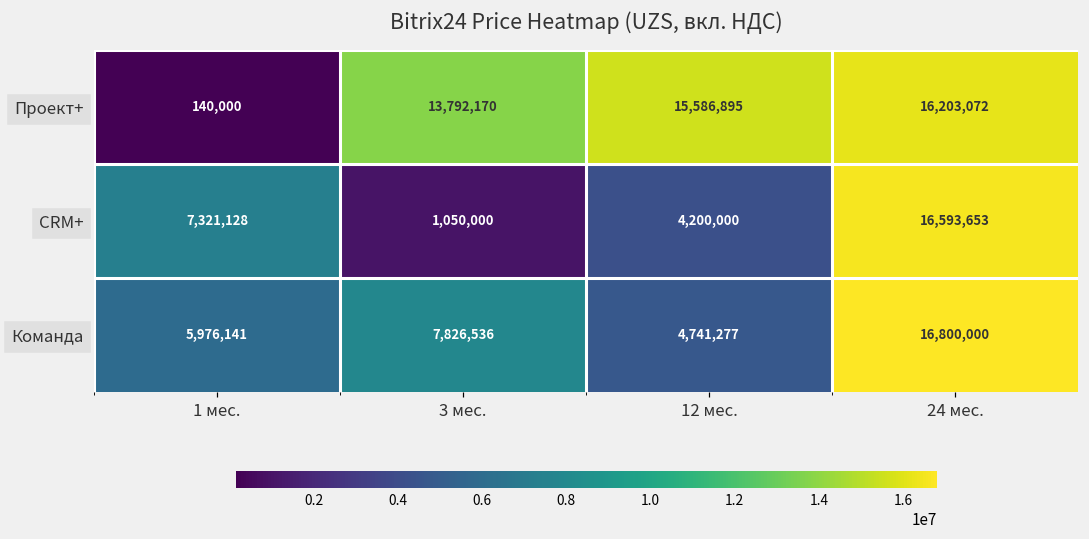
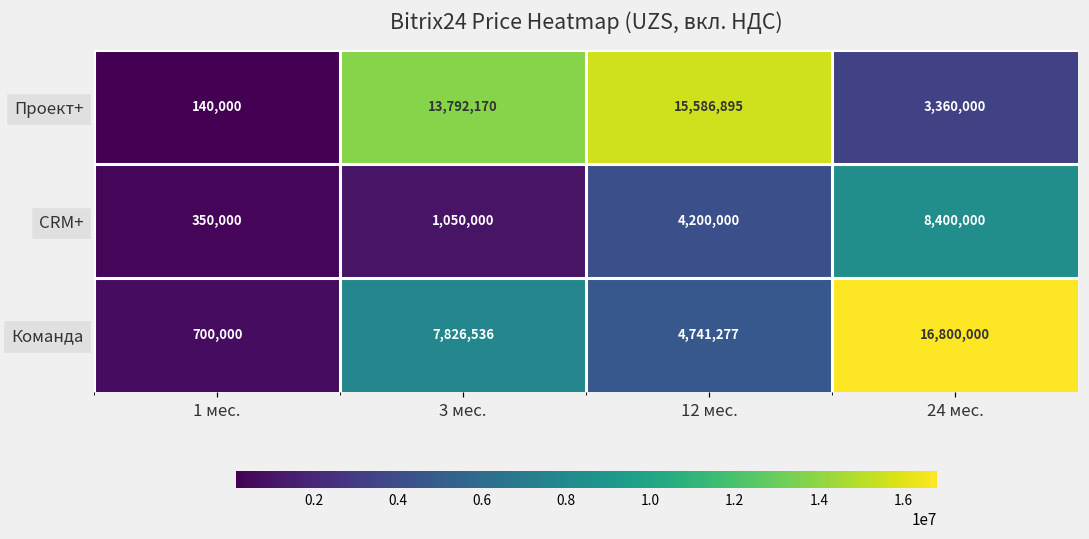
  {
    "Проект+": {
      "1 мес.": "140,000",
      "3 мес.": "13,792,170",
      "12 мес.": "15,586,895",
-     "24 мес.": "16,203,072"
+     "24 мес.": "3,360,000"
    },
    "CRM+": {
-     "1 мес.": "7,321,128",
+     "1 мес.": "350,000",
      "3 мес.": "1,050,000",
      "12 мес.": "4,200,000",
-     "24 мес.": "16,593,653"
+     "24 мес.": "8,400,000"
    },
    "Команда": {
-     "1 мес.": "5,976,141",
+     "1 мес.": "700,000",
      "3 мес.": "7,826,536",
      "12 мес.": "4,741,277",
      "24 мес.": "16,800,000"
    }
  }
